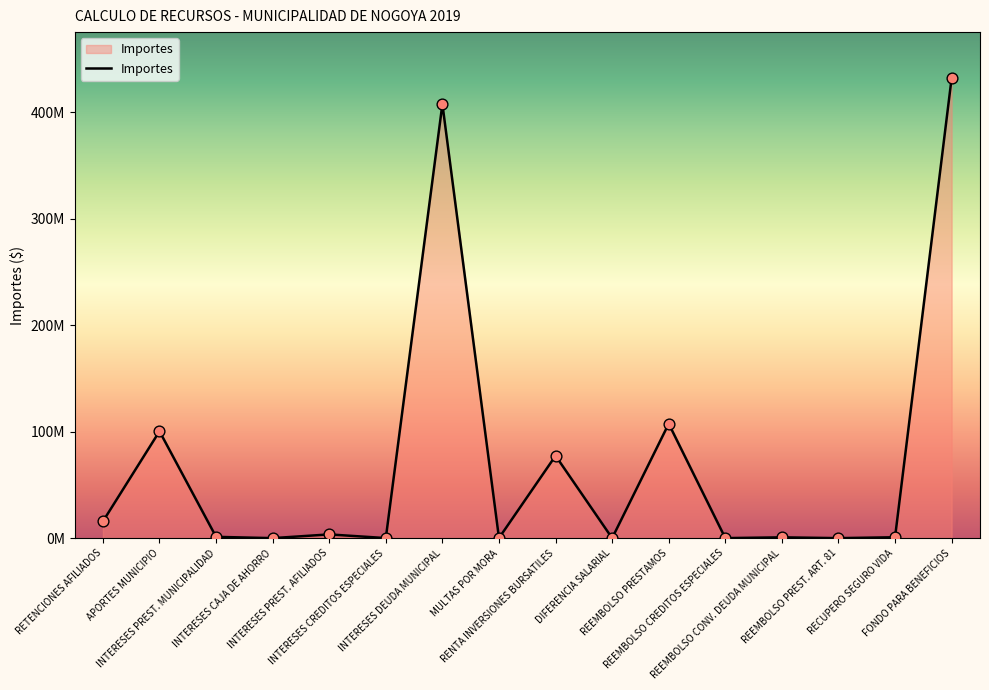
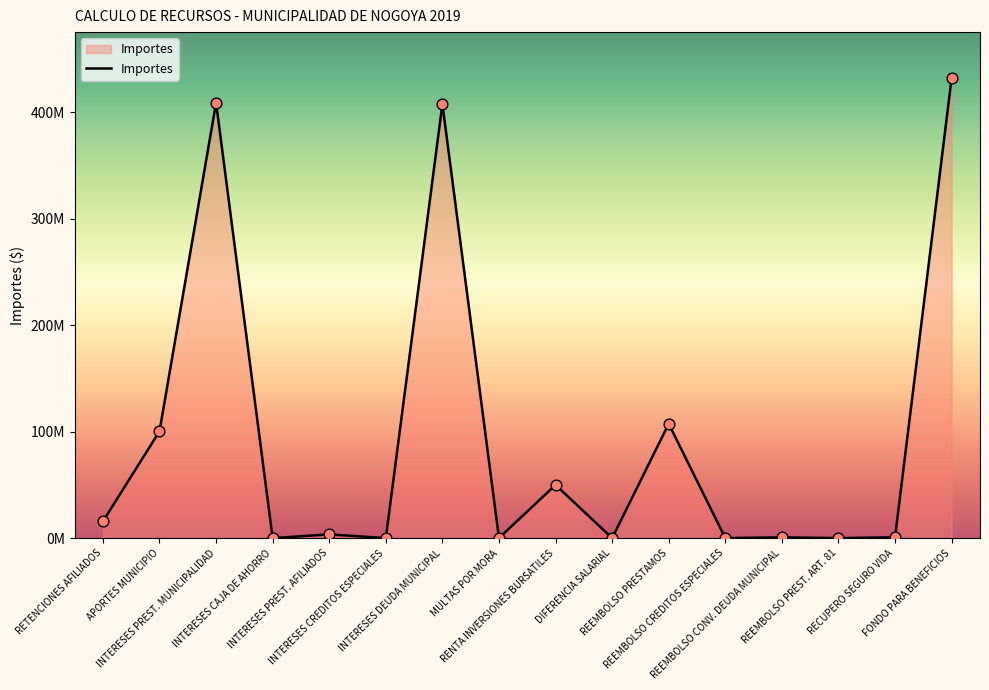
  {
    "RETENCIONES AFILIADOS": 16000000,
    "APORTES MUNICIPIO": 100000000,
-   "INTERESES PREST. MUNICIPALIDAD": 1000000,
+   "INTERESES PREST. MUNICIPALIDAD": 409000000,
    "INTERESES CAJA DE AHORRO": 0,
    "INTERESES PREST. AFILIADOS": 4000000,
    "INTERESES CREDITOS ESPECIALES": 0,
    "INTERESES DEUDA MUNICIPAL": 408000000,
    "MULTAS POR MORA": 0,
-   "RENTA INVERSIONES BURSATILES": 77000000,
+   "RENTA INVERSIONES BURSATILES": 50000000,
    "DIFERENCIA SALARIAL": 0,
    "REEMBOLSO PRESTAMOS": 107000000,
    "REEMBOLSO CREDITOS ESPECIALES": 0,
    "REEMBOLSO CONV. DEUDA MUNICIPAL": 1000000,
    "REEMBOLSO PREST. ART. 81": 0,
    "RECUPERO SEGURO VIDA": 1000000,
    "FONDO PARA BENEFICIOS": 432000000
  }
